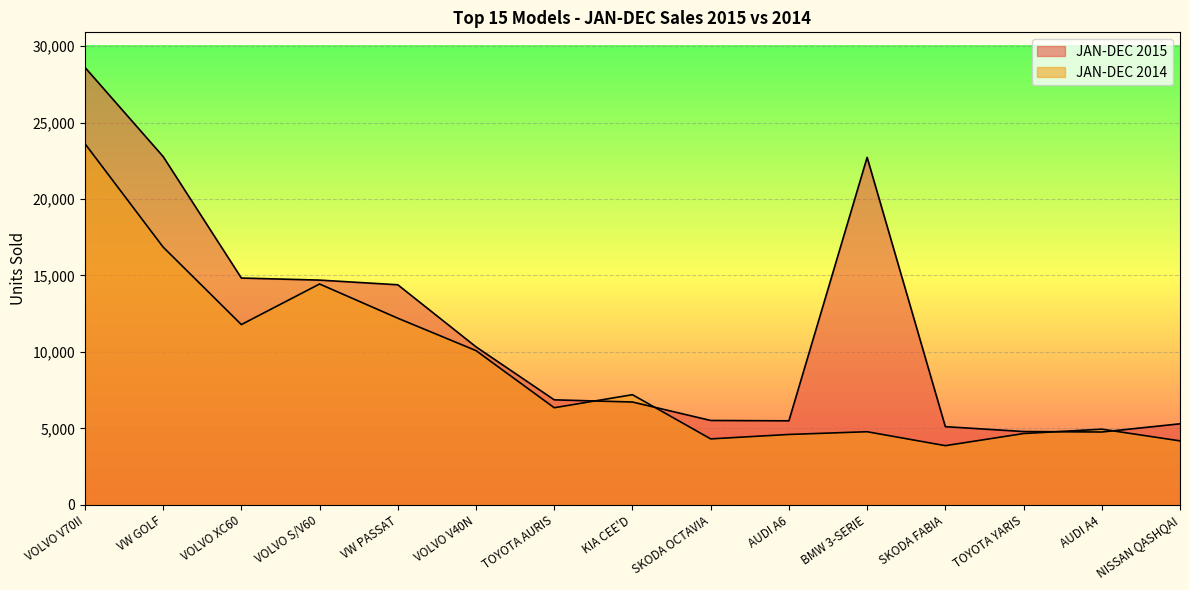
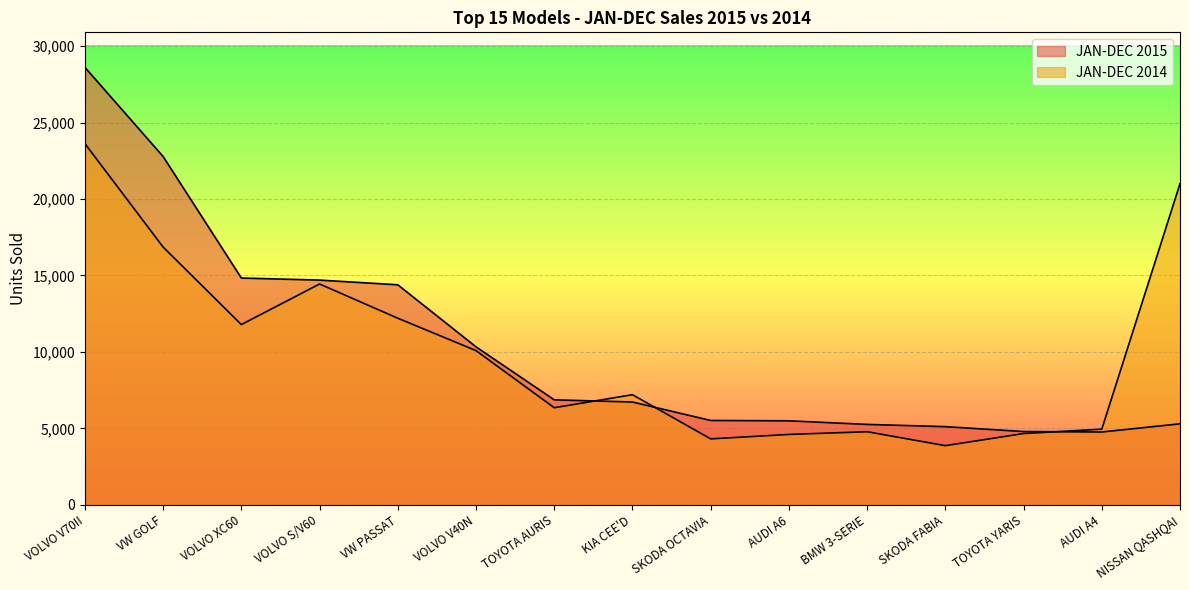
  {
    "JAN-DEC 2015": {
      "VOLVO V70II": "28,600",
      "VW GOLF": "22,800",
      "VOLVO XC60": "14,800",
      "VOLVO S/V60": "14,700",
      "VW PASSAT": "14,400",
      "VOLVO V40N": "10,300",
      "TOYOTA AURIS": "6,900",
      "KIA CEE'D": "6,700",
      "SKODA OCTAVIA": "5,500",
      "AUDI A6": "5,500",
-     "BMW 3-SERIE": "22,700",
+     "BMW 3-SERIE": "5,300",
      "SKODA FABIA": "5,100",
      "AUDI A4": "4,800",
      "NISSAN QASHQAI": "5,300"
    },
    "JAN-DEC 2014": {
      "VOLVO V70II": "23,600",
      "VW GOLF": "16,900",
      "VOLVO XC60": "11,800",
      "VOLVO S/V60": "14,400",
      "VW PASSAT": "12,200",
      "VOLVO V40N": "10,100",
      "TOYOTA AURIS": "6,400",
      "KIA CEE'D": "7,200",
      "SKODA OCTAVIA": "4,300",
      "AUDI A6": "4,600",
      "BMW 3-SERIE": "4,800",
      "SKODA FABIA": "3,900",
      "AUDI A4": "5,000",
-     "NISSAN QASHQAI": "4,200"
+     "NISSAN QASHQAI": "21,000"
    }
  }
